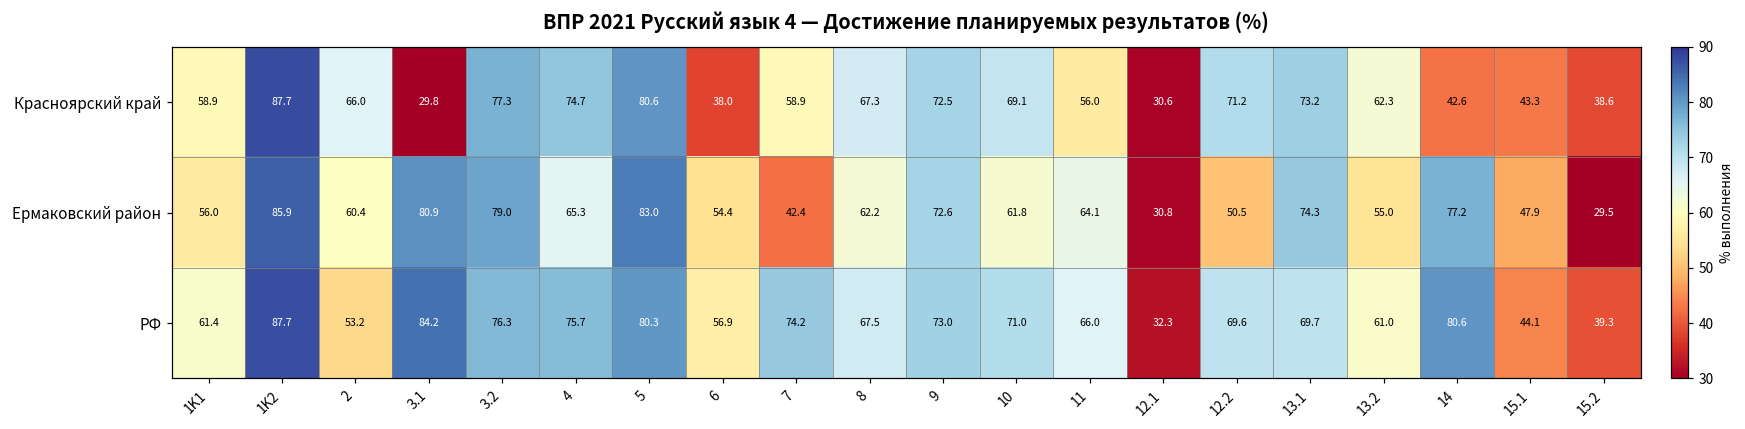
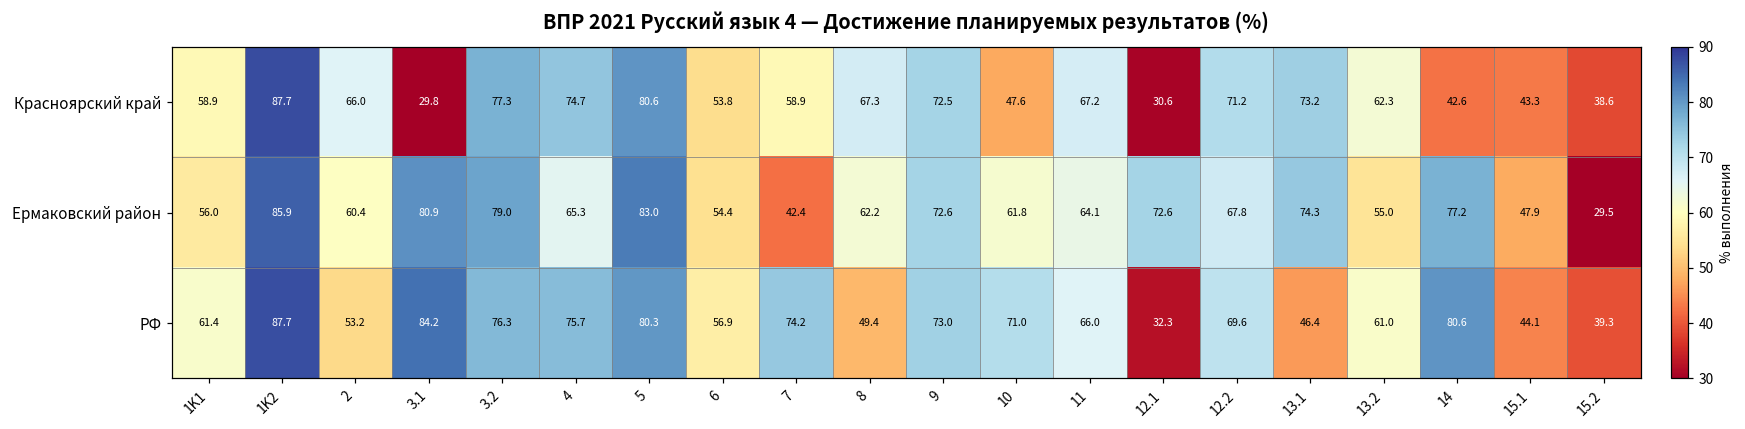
  {
    "Красноярский край": {
      "1K1": 58.9,
      "1K2": 87.7,
      "2": 66.0,
      "3.1": 29.8,
      "3.2": 77.3,
      "4": 74.7,
      "5": 80.6,
-     "6": 38.0,
+     "6": 53.8,
      "7": 58.9,
      "8": 67.3,
      "9": 72.5,
-     "10": 69.1,
-     "11": 56.0,
+     "10": 47.6,
+     "11": 67.2,
      "12.1": 30.6,
      "12.2": 71.2,
      "13.1": 73.2,
      "13.2": 62.3,
      "14": 42.6,
      "15.1": 43.3,
      "15.2": 38.6
    },
    "Ермаковский район": {
      "1K1": 56.0,
      "1K2": 85.9,
      "2": 60.4,
      "3.1": 80.9,
      "3.2": 79.0,
      "4": 65.3,
      "5": 83.0,
      "6": 54.4,
      "7": 42.4,
      "8": 62.2,
      "9": 72.6,
      "10": 61.8,
      "11": 64.1,
-     "12.1": 30.8,
-     "12.2": 50.5,
+     "12.1": 72.6,
+     "12.2": 67.8,
      "13.1": 74.3,
      "13.2": 55.0,
      "14": 77.2,
      "15.1": 47.9,
      "15.2": 29.5
    },
    "РФ": {
      "1K1": 61.4,
      "1K2": 87.7,
      "2": 53.2,
      "3.1": 84.2,
      "3.2": 76.3,
      "4": 75.7,
      "5": 80.3,
      "6": 56.9,
      "7": 74.2,
-     "8": 67.5,
+     "8": 49.4,
      "9": 73.0,
      "10": 71.0,
      "11": 66.0,
      "12.1": 32.3,
      "12.2": 69.6,
-     "13.1": 69.7,
+     "13.1": 46.4,
      "13.2": 61.0,
      "14": 80.6,
      "15.1": 44.1,
      "15.2": 39.3
    }
  }
